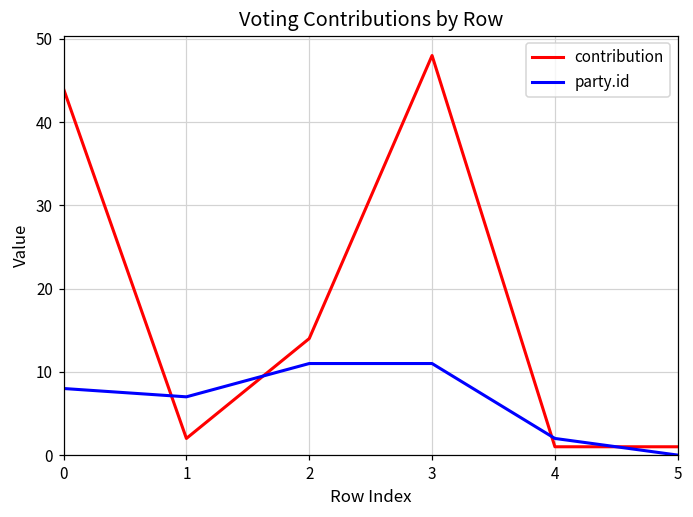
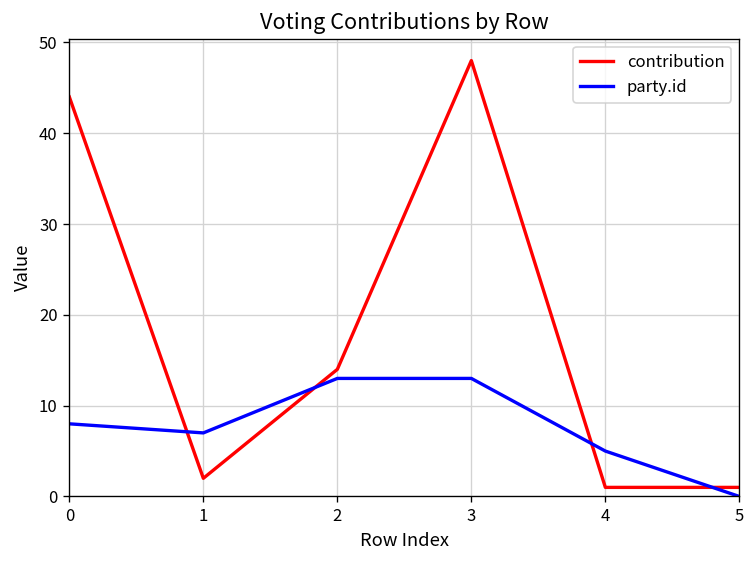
  {
    "contribution": {
      "0": 44,
      "1": 2,
      "2": 14,
      "3": 48,
      "4": 1,
      "5": 1
    },
    "party.id": {
      "0": 8,
      "1": 7,
-     "2": 11,
-     "3": 11,
-     "4": 2,
+     "2": 13,
+     "3": 13,
+     "4": 5,
      "5": 0
    }
  }
